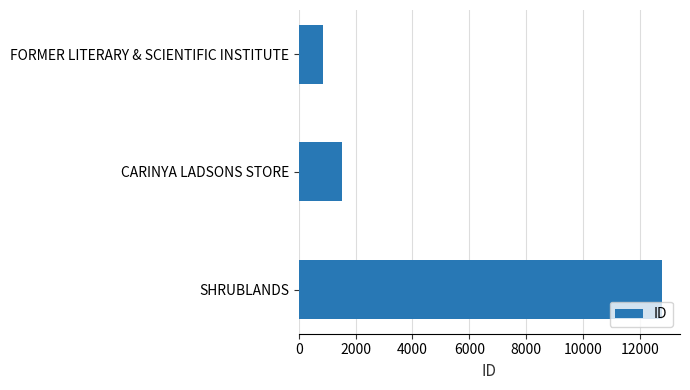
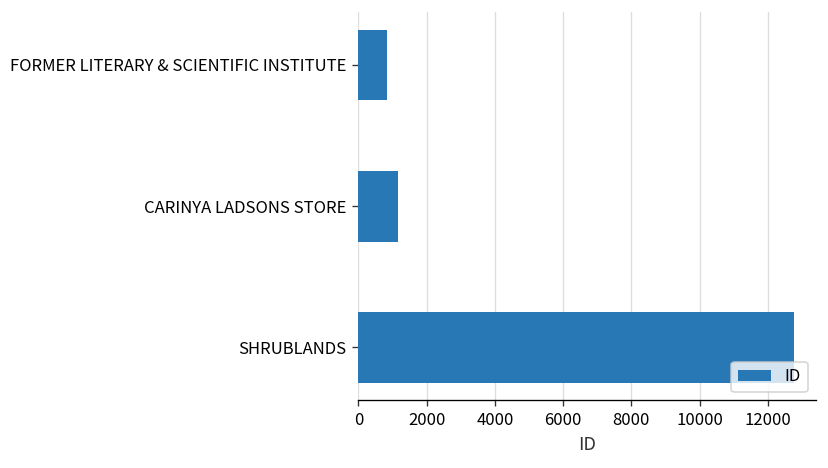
  {
    "FORMER LITERARY & SCIENTIFIC INSTITUTE": 800,
-   "CARINYA LADSONS STORE": 1500,
+   "CARINYA LADSONS STORE": 1100,
    "SHRUBLANDS": 12800
  }
